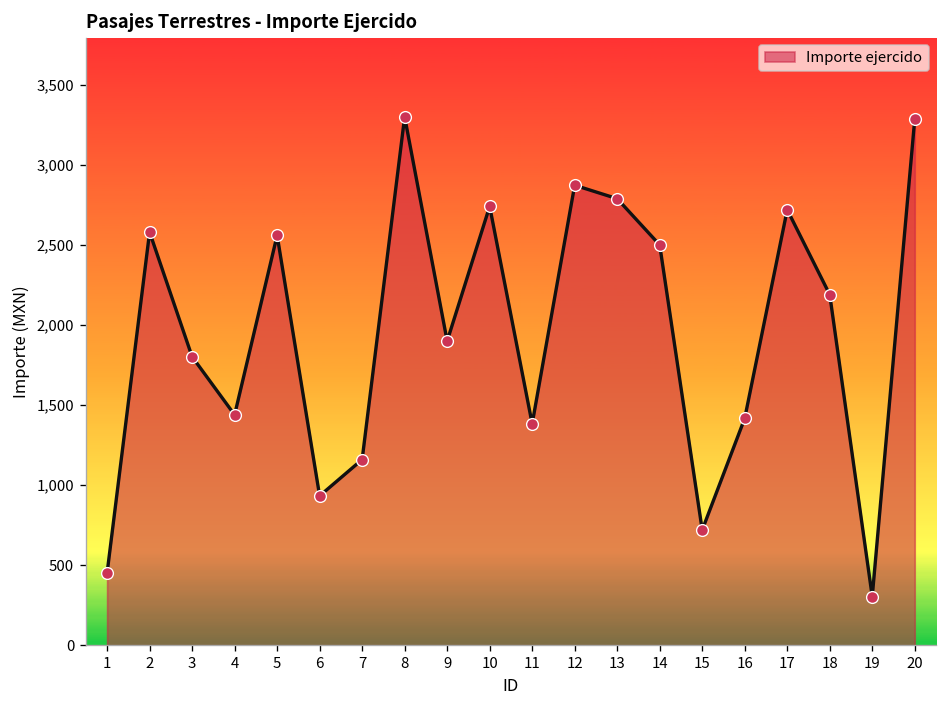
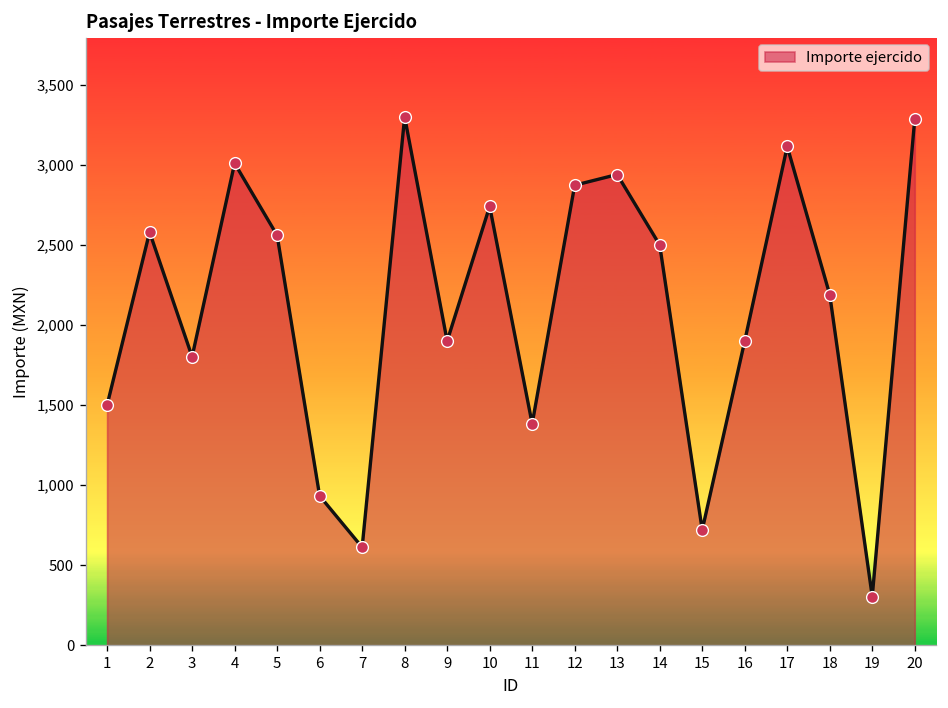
  {
-   "1": "450",
+   "1": "1,500",
    "2": "2,580",
    "3": "1,800",
-   "4": "1,440",
+   "4": "3,010",
    "5": "2,560",
    "6": "930",
-   "7": "1,160",
+   "7": "610",
    "8": "3,300",
    "9": "1,900",
    "10": "2,740",
    "11": "1,380",
    "12": "2,870",
-   "13": "2,790",
+   "13": "2,940",
    "14": "2,500",
    "15": "720",
-   "16": "1,420",
-   "17": "2,720",
+   "16": "1,900",
+   "17": "3,120",
    "18": "2,190",
    "19": "300",
    "20": "3,290"
  }
